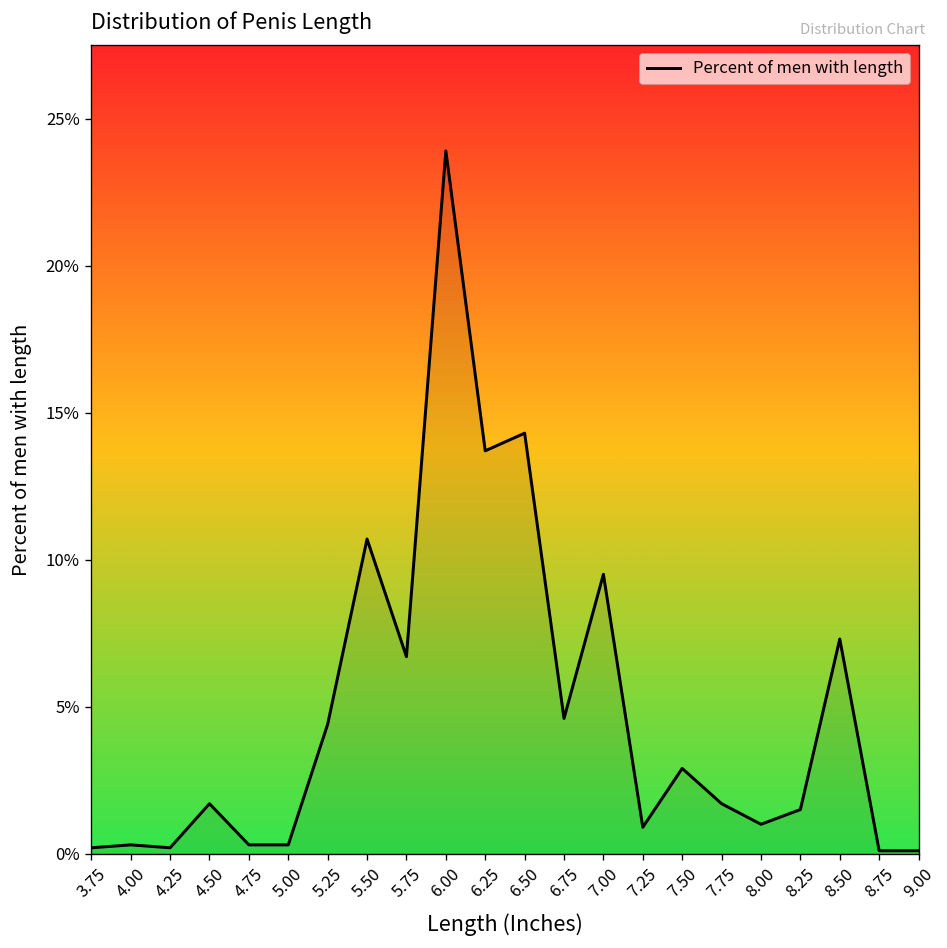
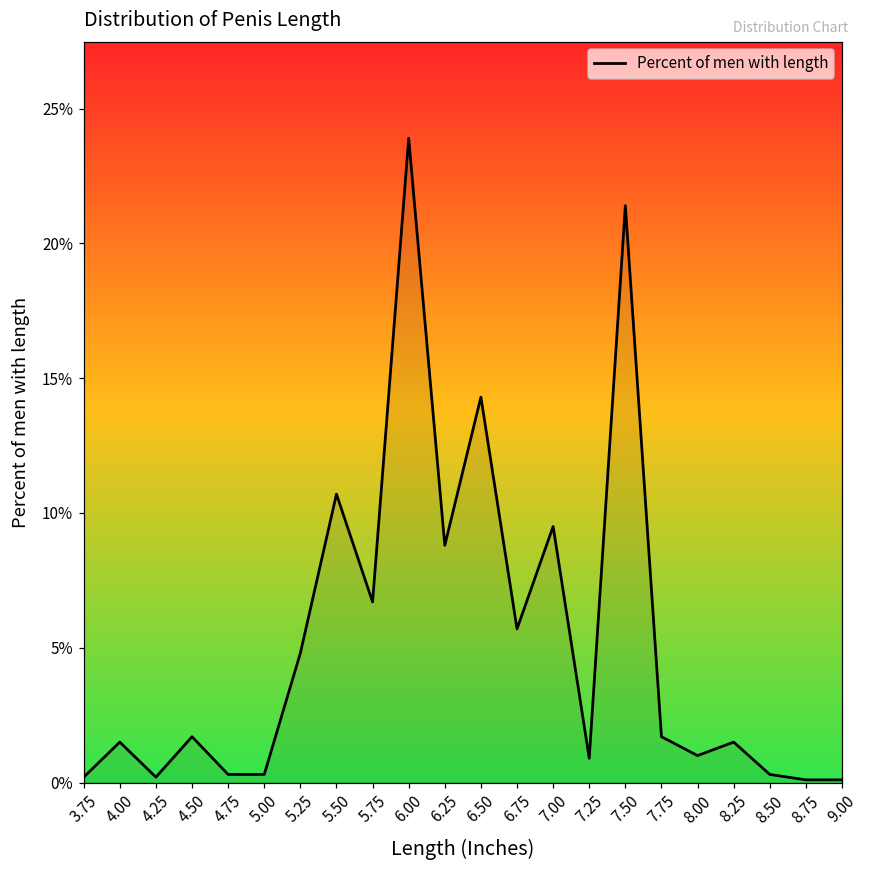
  {
    "3.75": "0.2%",
-   "4.00": "0.3%",
+   "4.00": "1.5%",
    "4.25": "0.2%",
    "4.50": "1.7%",
    "4.75": "0.3%",
    "5.00": "0.3%",
-   "5.25": "4.4%",
+   "5.25": "4.8%",
    "5.50": "10.7%",
    "5.75": "6.7%",
    "6.00": "23.9%",
-   "6.25": "13.7%",
+   "6.25": "8.8%",
    "6.50": "14.3%",
-   "6.75": "4.6%",
+   "6.75": "5.7%",
    "7.00": "9.5%",
    "7.25": "0.9%",
-   "7.50": "2.9%",
+   "7.50": "21.4%",
    "7.75": "1.7%",
    "8.00": "1.0%",
    "8.25": "1.5%",
-   "8.50": "7.3%",
+   "8.50": "0.3%",
    "8.75": "0.1%",
    "9.00": "0.1%"
  }
